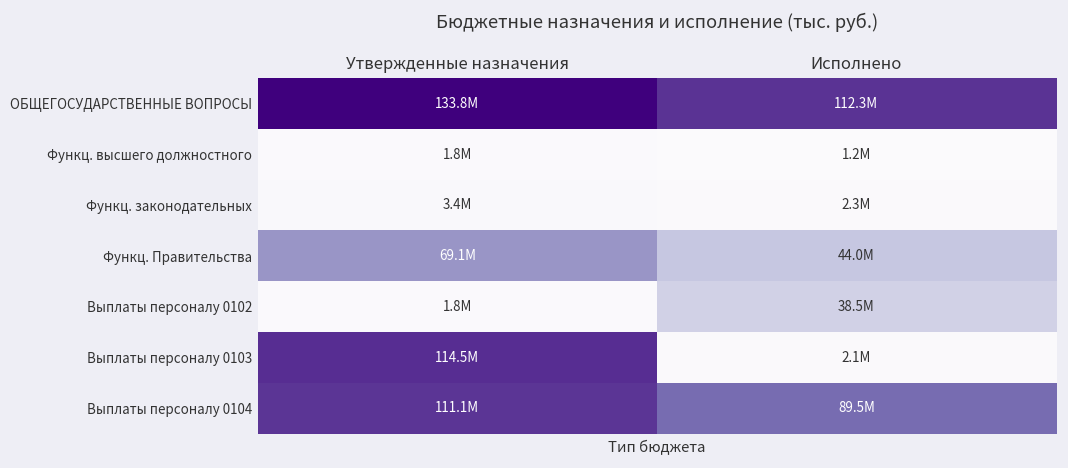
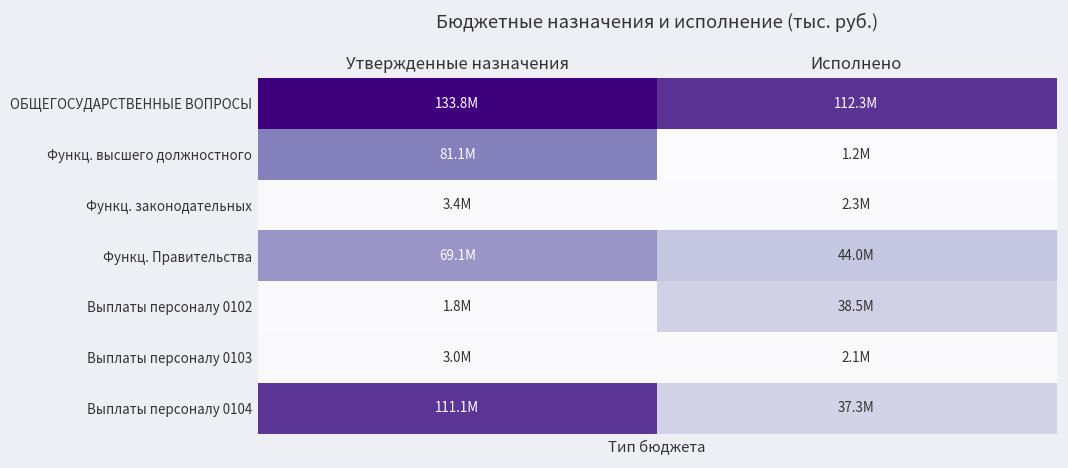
  {
    "ОБЩЕГОСУДАРСТВЕННЫЕ ВОПРОСЫ": {
      "Утвержденные назначения": "133.8M",
      "Исполнено": "112.3M"
    },
    "Функц. высшего должностного": {
-     "Утвержденные назначения": "1.8M",
+     "Утвержденные назначения": "81.1M",
      "Исполнено": "1.2M"
    },
    "Функц. законодательных": {
      "Утвержденные назначения": "3.4M",
      "Исполнено": "2.3M"
    },
    "Функц. Правительства": {
      "Утвержденные назначения": "69.1M",
      "Исполнено": "44.0M"
    },
    "Выплаты персоналу 0102": {
      "Утвержденные назначения": "1.8M",
      "Исполнено": "38.5M"
    },
    "Выплаты персоналу 0103": {
-     "Утвержденные назначения": "114.5M",
+     "Утвержденные назначения": "3.0M",
      "Исполнено": "2.1M"
    },
    "Выплаты персоналу 0104": {
      "Утвержденные назначения": "111.1M",
-     "Исполнено": "89.5M"
+     "Исполнено": "37.3M"
    }
  }
